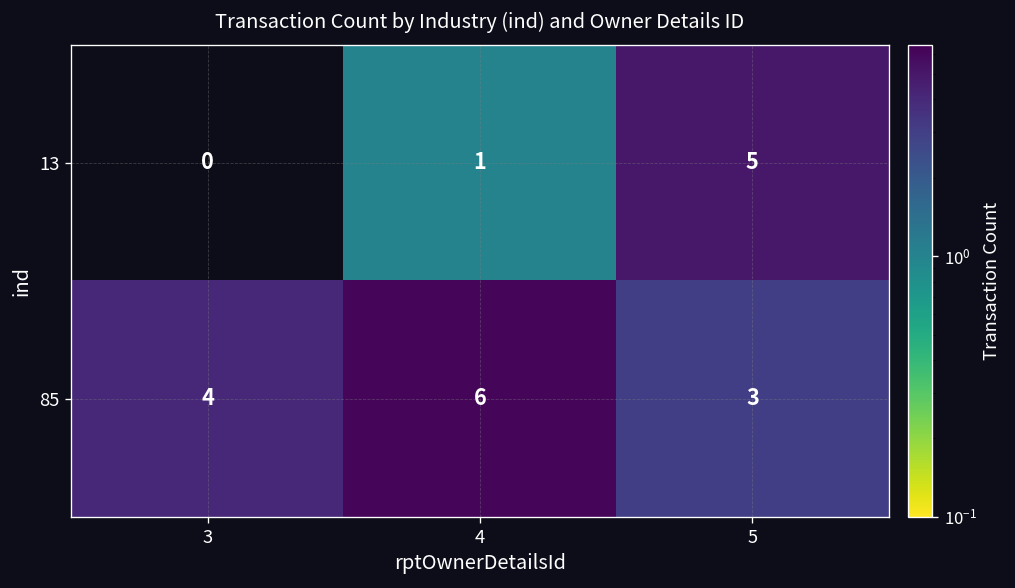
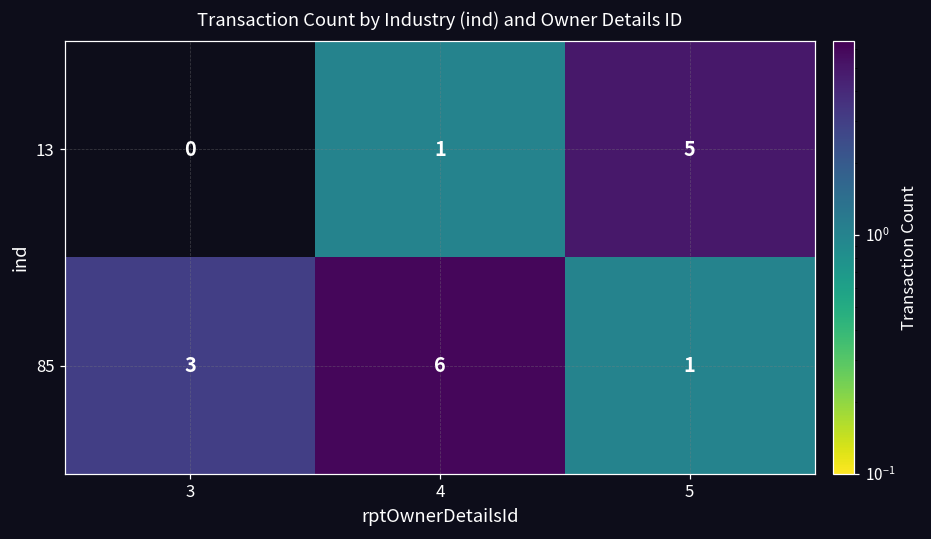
  {
    "13": {
      "3": 0,
      "4": 1,
      "5": 5
    },
    "85": {
-     "3": 4,
+     "3": 3,
      "4": 6,
-     "5": 3
+     "5": 1
    }
  }
